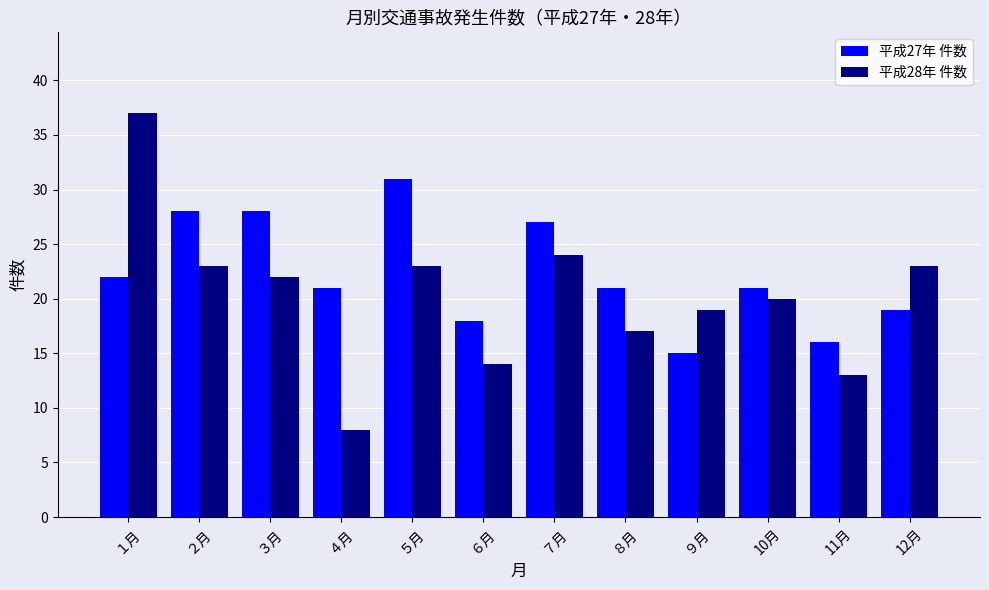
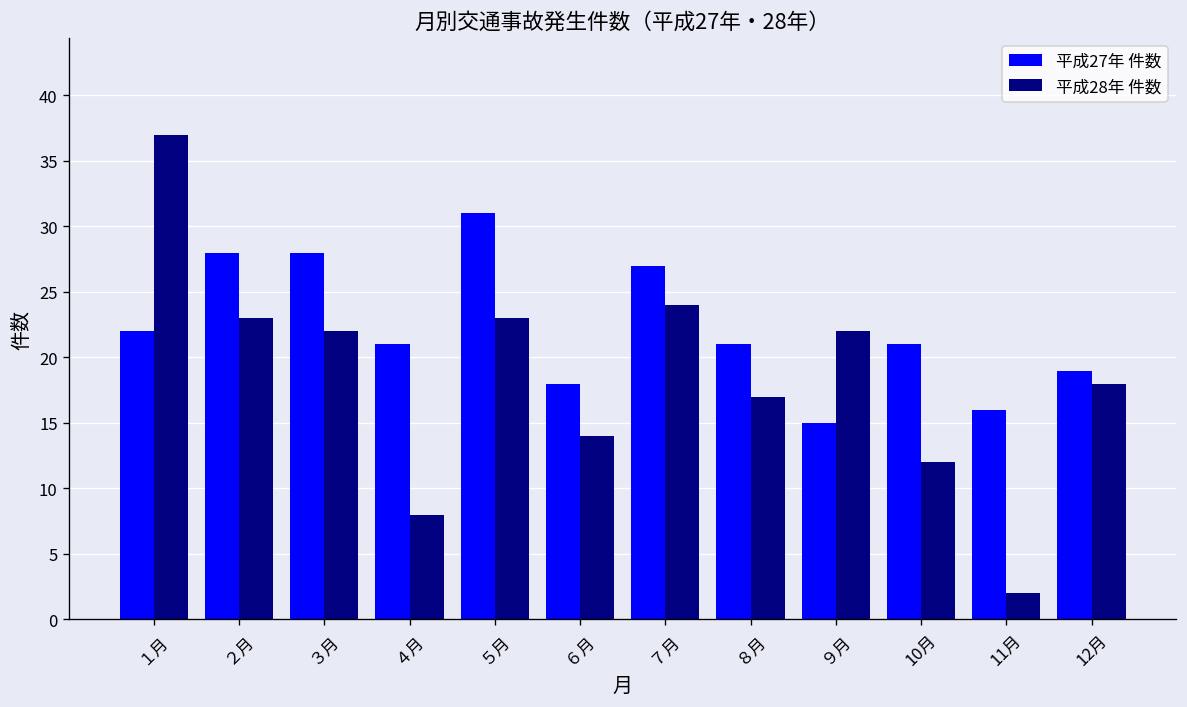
  {
    "平成27年 件数": {
      "１月": 22,
      "２月": 28,
      "３月": 28,
      "４月": 21,
      "５月": 31,
      "６月": 18,
      "７月": 27,
      "８月": 21,
      "９月": 15,
      "10月": 21,
      "11月": 16,
      "12月": 19
    },
    "平成28年 件数": {
      "１月": 37,
      "２月": 23,
      "３月": 22,
      "４月": 8,
      "５月": 23,
      "６月": 14,
      "７月": 24,
      "８月": 17,
-     "９月": 19,
-     "10月": 20,
-     "11月": 13,
-     "12月": 23
+     "９月": 22,
+     "10月": 12,
+     "11月": 2,
+     "12月": 18
    }
  }
